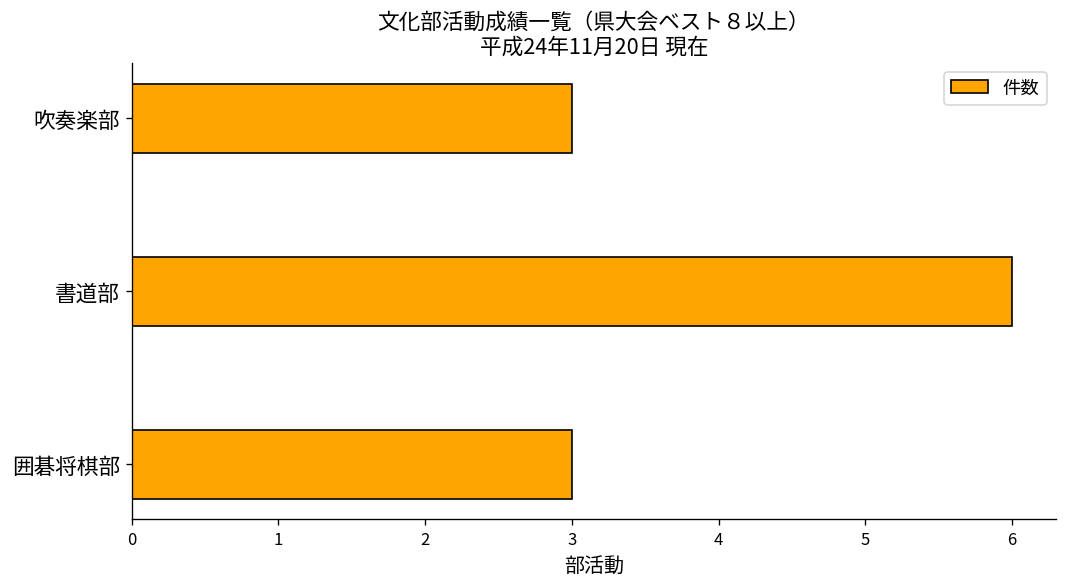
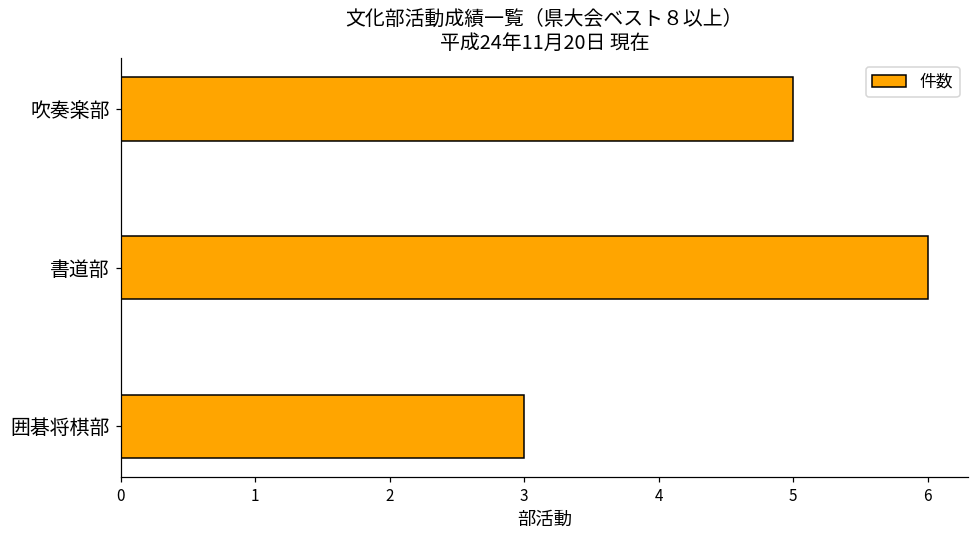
  {
-   "吹奏楽部": 3,
+   "吹奏楽部": 5,
    "書道部": 6,
    "囲碁将棋部": 3
  }
